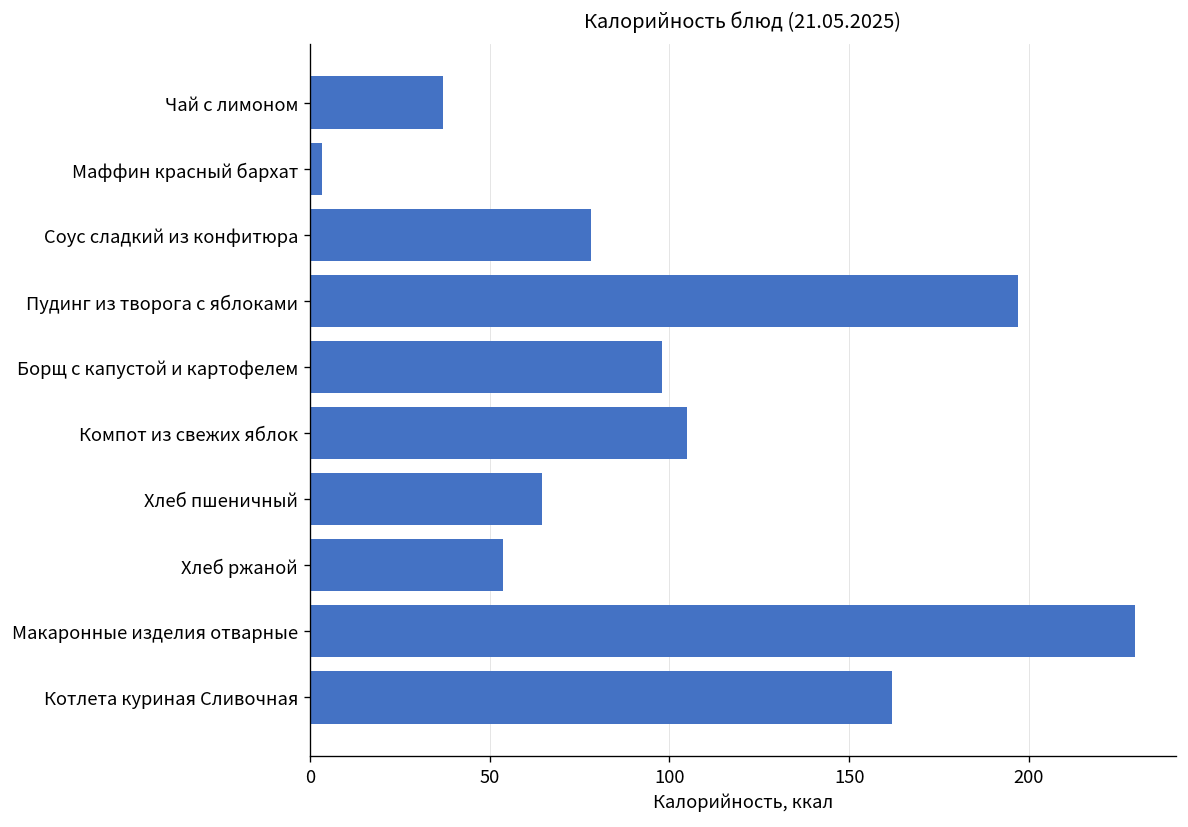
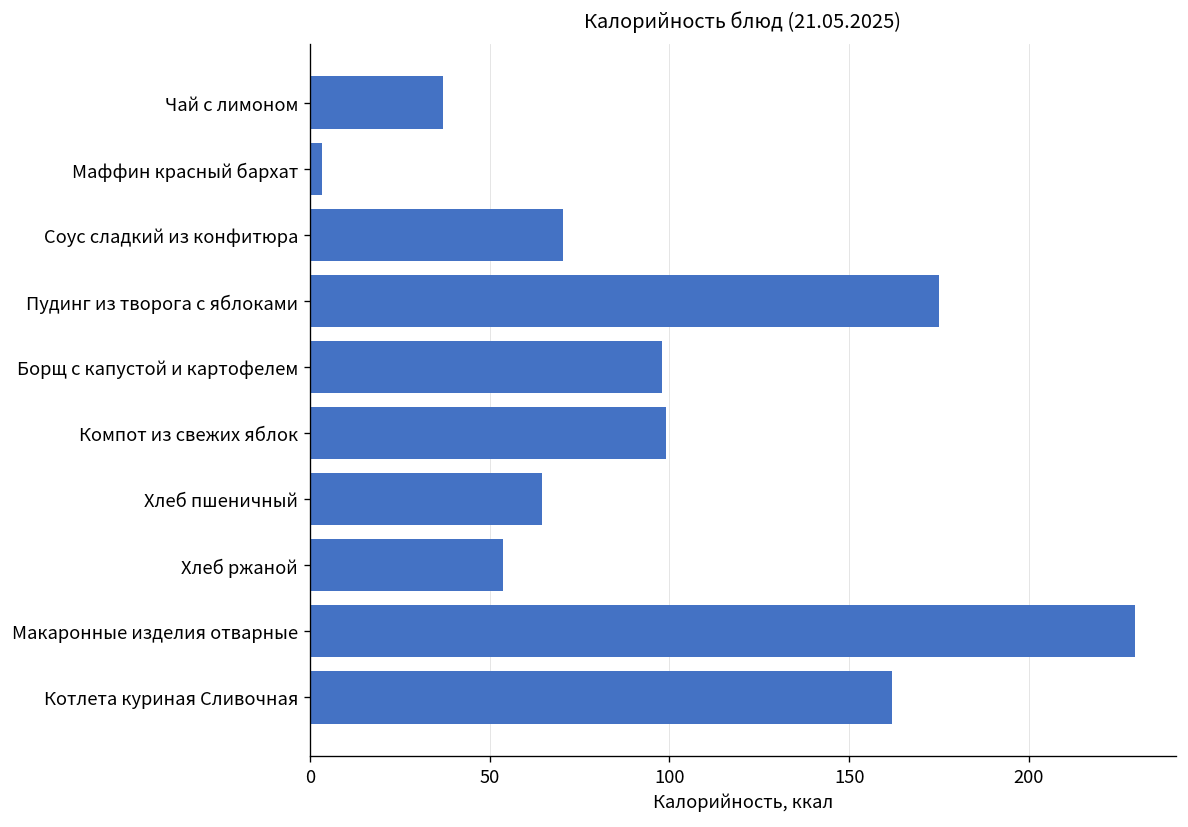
  {
    "Чай с лимоном": 37,
    "Маффин красный бархат": 4,
-   "Соус сладкий из конфитюра": 78,
-   "Пудинг из творога с яблоками": 197,
+   "Соус сладкий из конфитюра": 70,
+   "Пудинг из творога с яблоками": 175,
    "Борщ с капустой и картофелем": 98,
-   "Компот из свежих яблок": 105,
+   "Компот из свежих яблок": 99,
    "Хлеб пшеничный": 65,
    "Хлеб ржаной": 54,
    "Макаронные изделия отварные": 229,
    "Котлета куриная Сливочная": 162
  }
